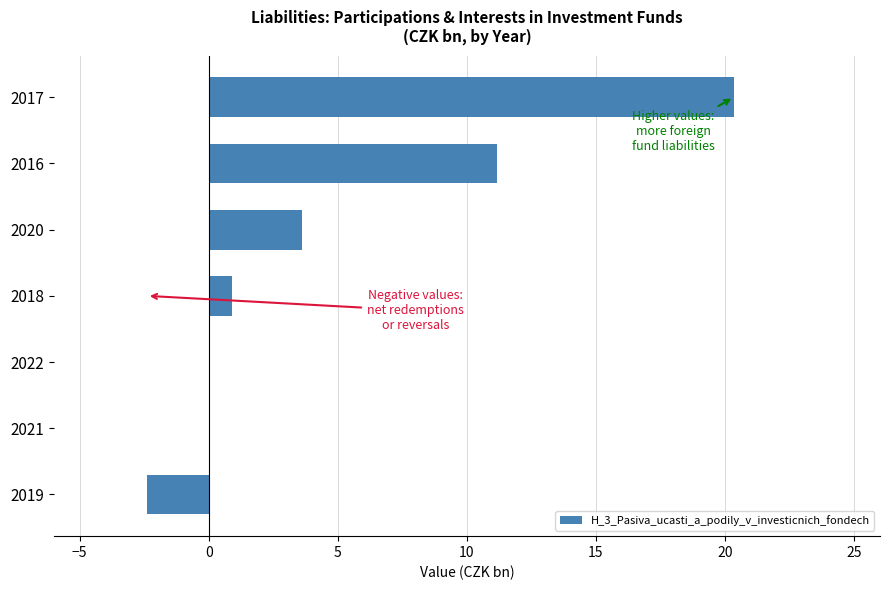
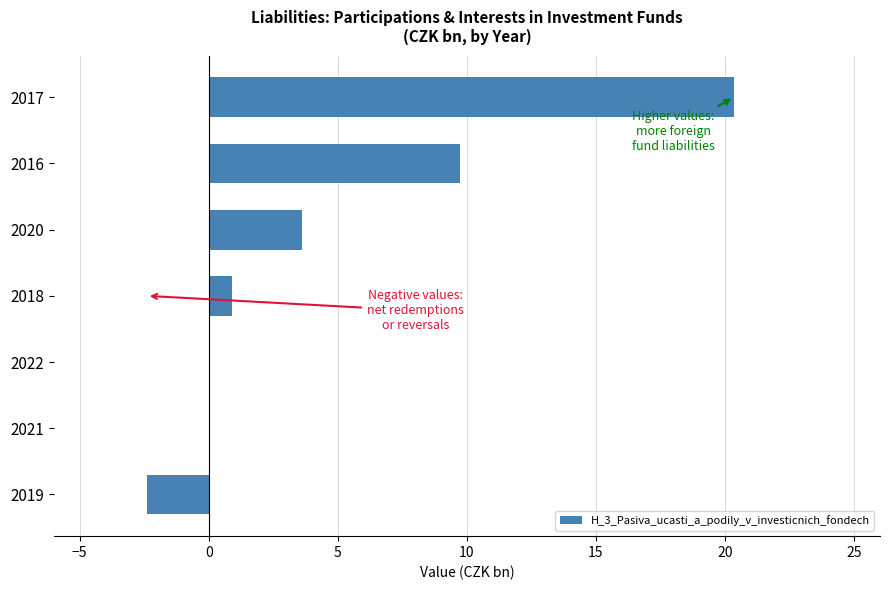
  {
    "2017": 20.3,
-   "2016": 11.2,
+   "2016": 9.7,
    "2020": 3.6,
    "2018": 0.9,
    "2022": 0.0,
    "2021": 0.0,
    "2019": -2.4
  }
